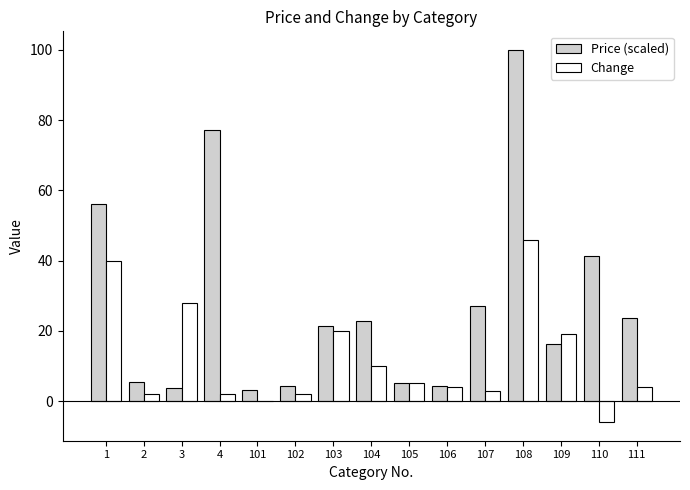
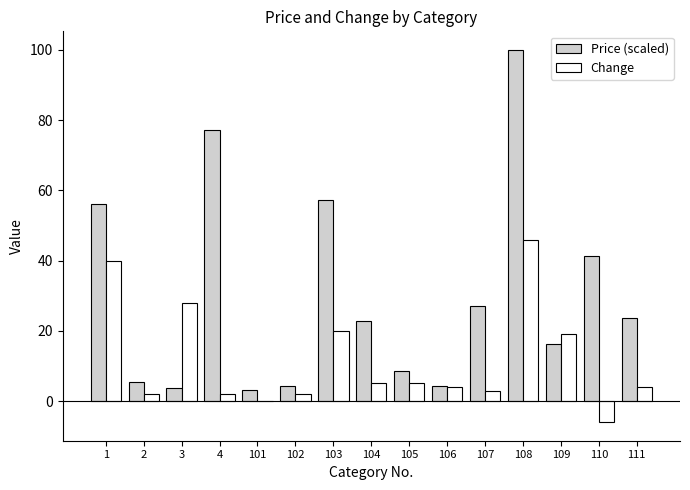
  {
    "Price (scaled)": {
      "1": 56,
      "2": 5,
      "3": 4,
      "4": 77,
      "101": 3,
      "102": 4,
-     "103": 21,
+     "103": 57,
      "104": 23,
-     "105": 5,
+     "105": 8,
      "106": 4,
      "107": 27,
      "108": 100,
      "109": 16,
      "110": 41,
      "111": 24
    },
    "Change": {
      "1": 40,
      "2": 2,
      "3": 28,
      "4": 2,
      "101": 0,
      "102": 2,
      "103": 20,
-     "104": 10,
+     "104": 5,
      "105": 5,
      "106": 4,
      "107": 3,
      "108": 46,
      "109": 19,
      "110": -6,
      "111": 4
    }
  }
